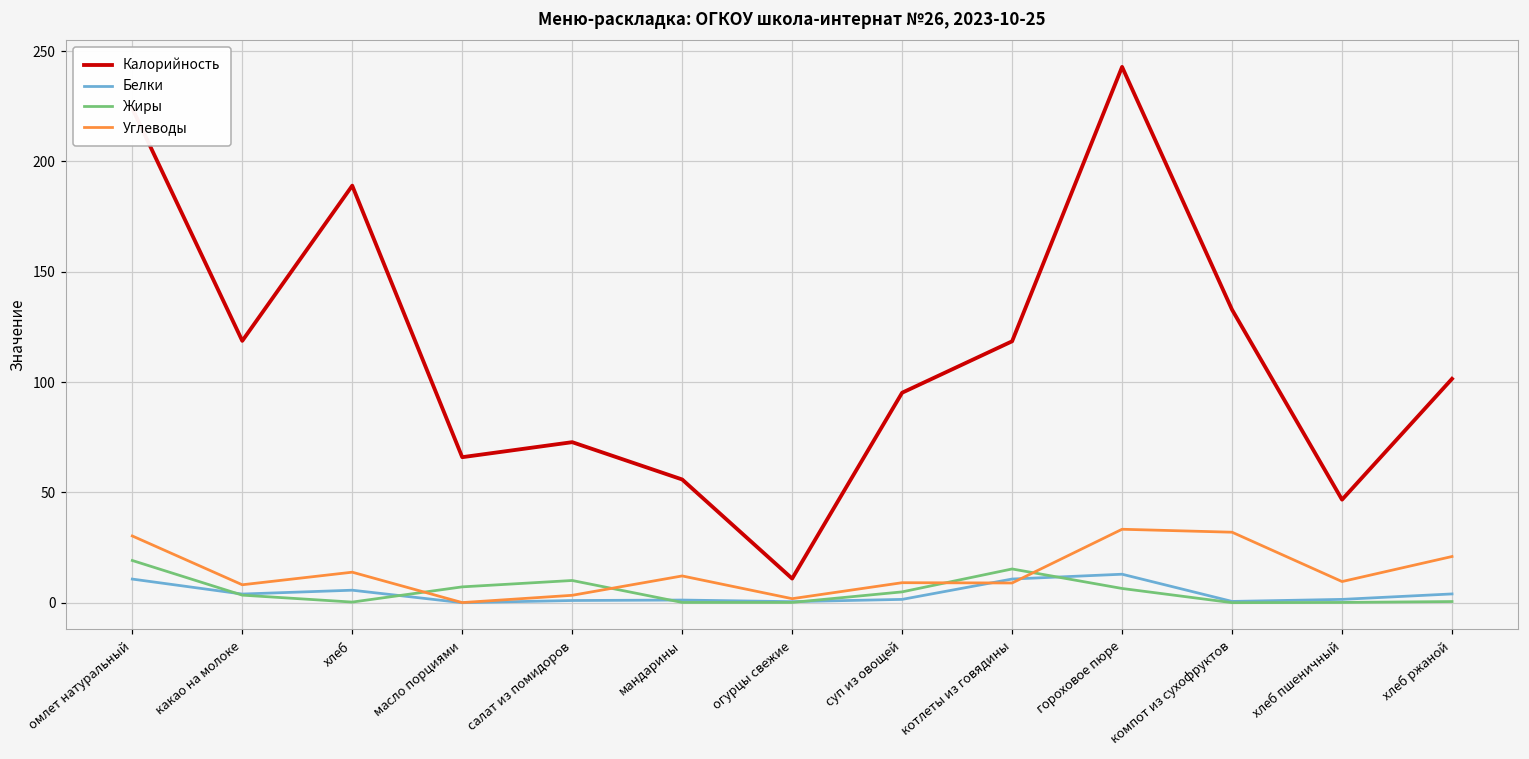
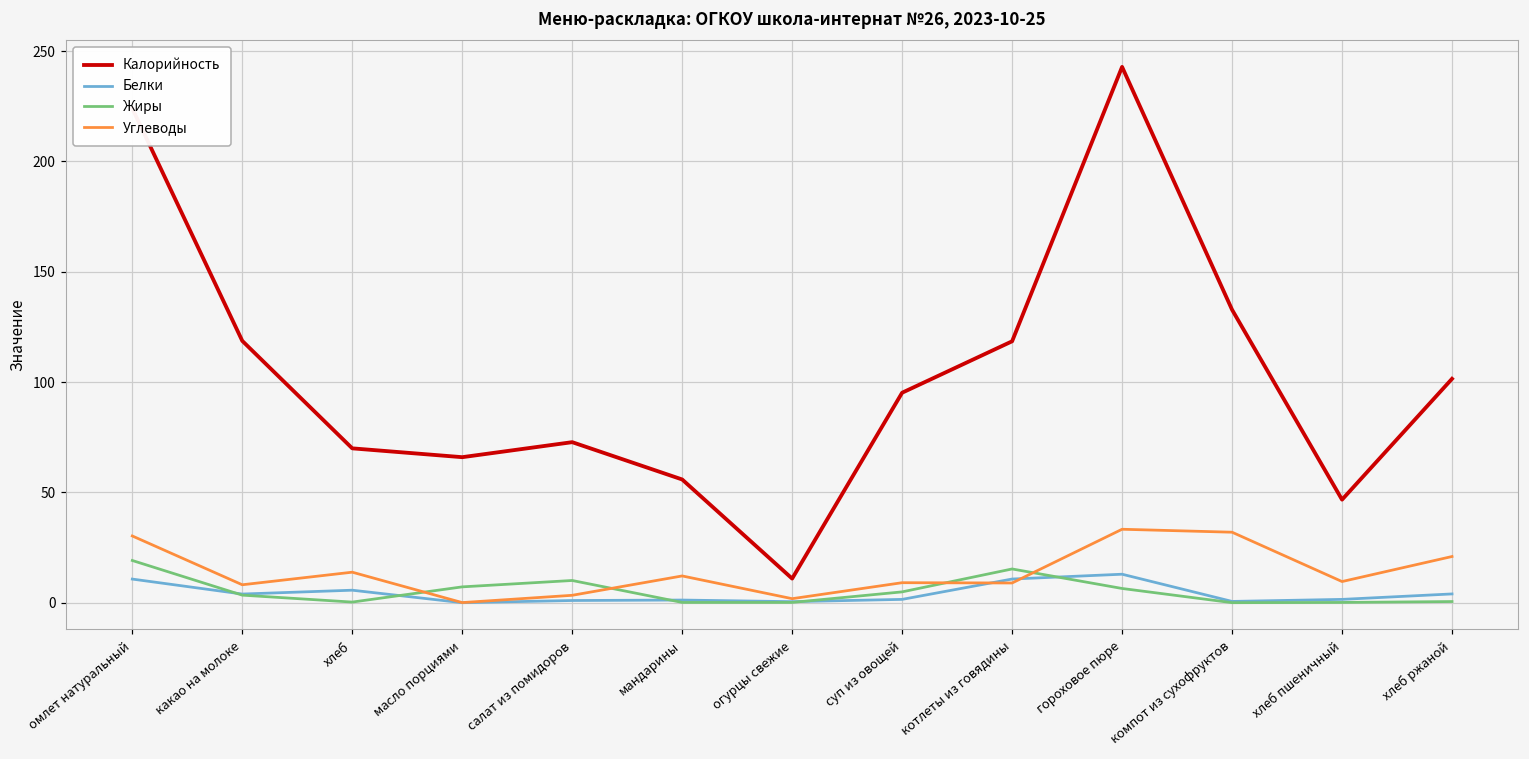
  {
    "Калорийность": {
      "какао на молоке": 119,
-     "хлеб": 189,
+     "хлеб": 70,
      "масло порциями": 66,
      "салат из помидоров": 73,
      "мандарины": 56,
      "огурцы свежие": 11,
      "суп из овощей": 95,
      "котлеты из говядины": 119,
      "гороховое пюре": 243,
      "компот из сухофруктов": 133,
      "хлеб пшеничный": 47,
      "хлеб ржаной": 102
    },
    "Белки": {
      "омлет натуральный": 11,
      "хлеб": 6,
      "салат из помидоров": 1,
      "суп из овощей": 2,
      "котлеты из говядины": 11,
      "гороховое пюре": 13,
      "хлеб пшеничный": 2,
      "хлеб ржаной": 4
    },
    "Жиры": {
      "омлет натуральный": 19,
      "хлеб": 0,
      "масло порциями": 7,
      "салат из помидоров": 10,
      "суп из овощей": 5,
      "котлеты из говядины": 15,
      "гороховое пюре": 7,
      "хлеб пшеничный": 0,
      "хлеб ржаной": 1
    },
    "Углеводы": {
      "омлет натуральный": 30,
      "какао на молоке": 8,
      "хлеб": 14,
      "салат из помидоров": 3,
      "мандарины": 12,
      "огурцы свежие": 2,
      "суп из овощей": 9,
      "котлеты из говядины": 9,
      "гороховое пюре": 33,
      "компот из сухофруктов": 32,
      "хлеб пшеничный": 10,
      "хлеб ржаной": 21
    }
  }
